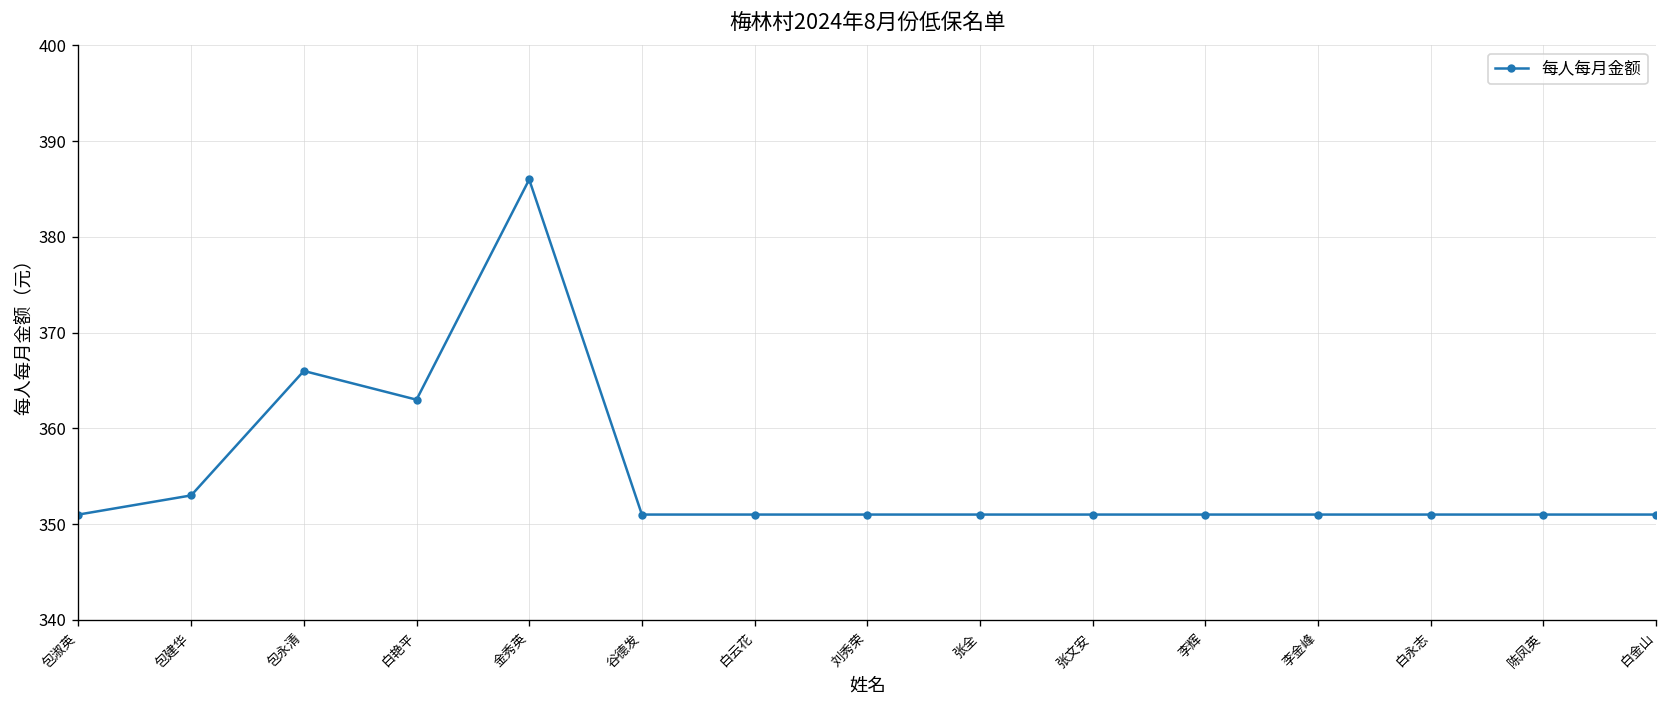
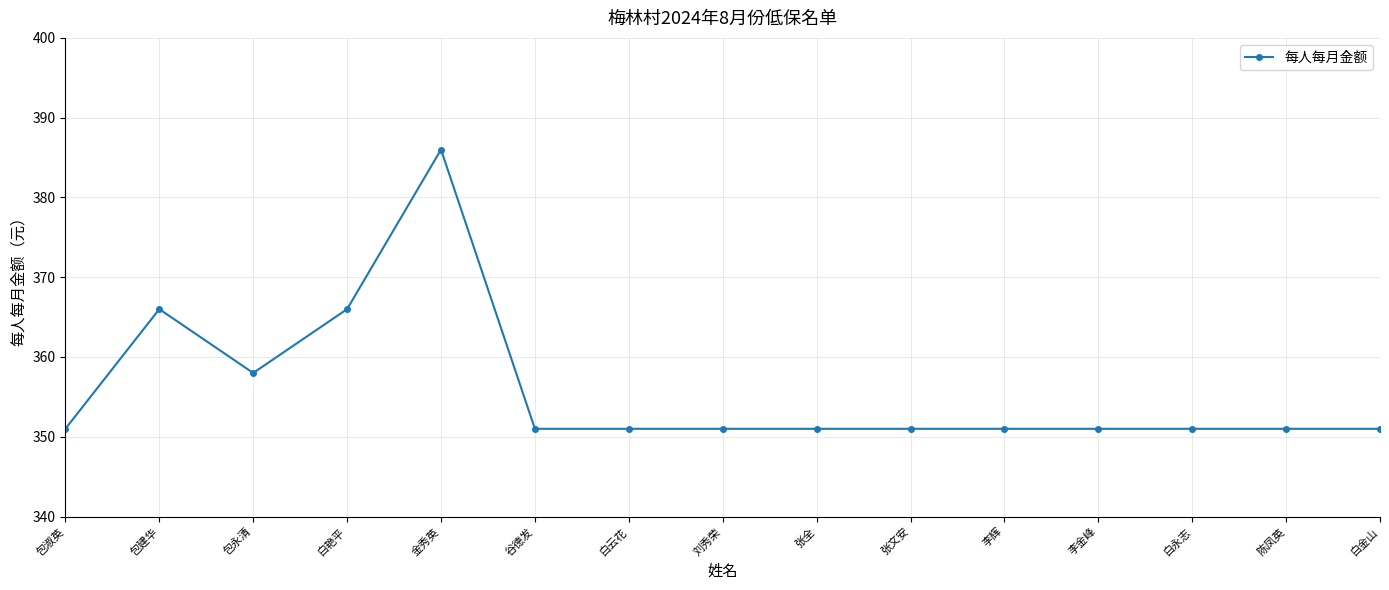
  {
    "包淑英": 351,
-   "包建华": 353,
-   "包永清": 366,
-   "白艳平": 363,
+   "包建华": 366,
+   "包永清": 358,
+   "白艳平": 366,
    "金秀英": 386,
    "谷德发": 351,
    "白云花": 351,
    "刘秀荣": 351,
    "张全": 351,
    "张文安": 351,
    "李辉": 351,
    "李金峰": 351,
    "白永志": 351,
    "陈凤英": 351,
    "白金山": 351
  }
